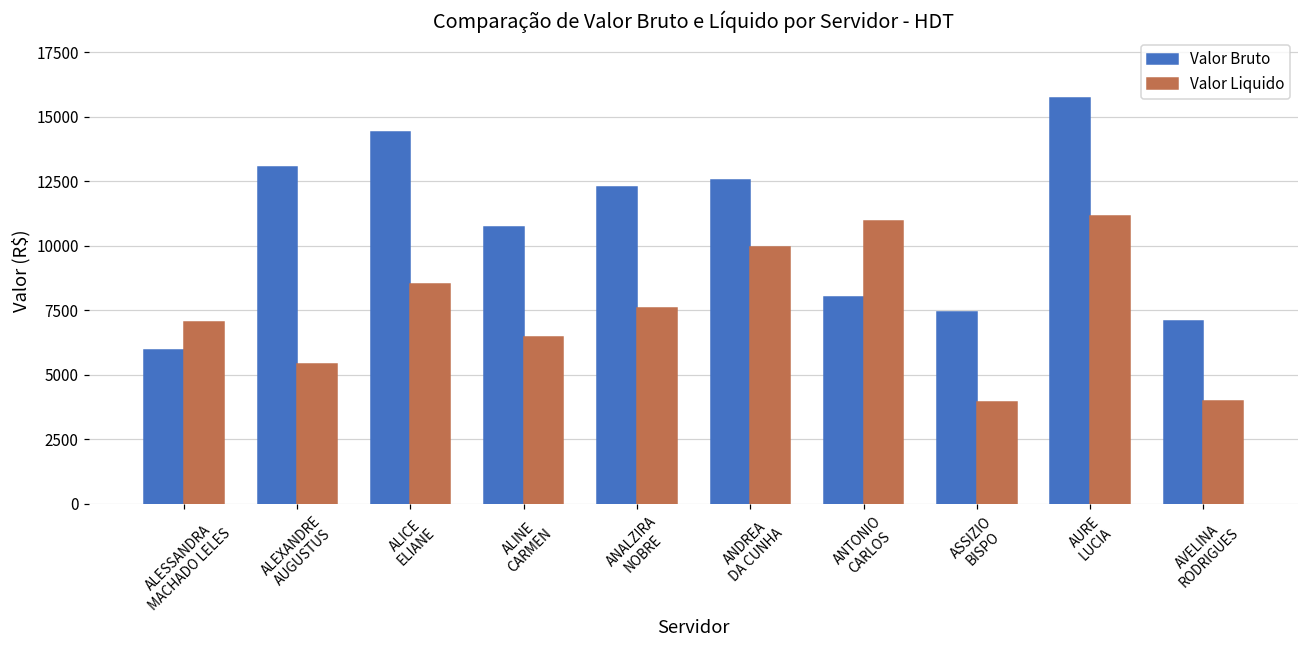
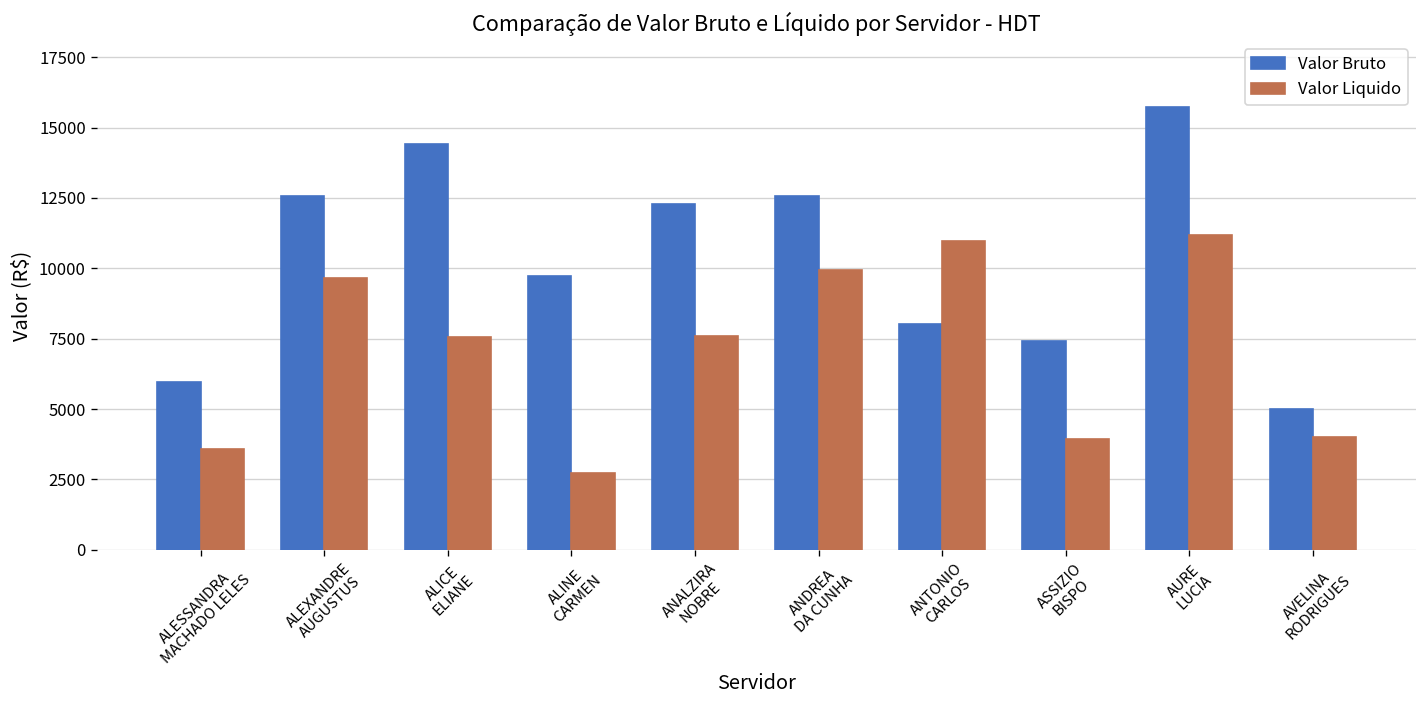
  {
    "Valor Bruto": {
      "ALESSANDRA MACHADO LELES": 6000,
-     "ALEXANDRE AUGUSTUS": 13100,
+     "ALEXANDRE AUGUSTUS": 12600,
      "ALICE ELIANE": 14400,
-     "ALINE CARMEN": 10700,
+     "ALINE CARMEN": 9700,
      "ANALZIRA NOBRE": 12300,
      "ANDREA DA CUNHA": 12600,
      "ANTONIO CARLOS": 8000,
      "ASSIZIO BISPO": 7400,
      "AURE LUCIA": 15700,
-     "AVELINA RODRIGUES": 7100
+     "AVELINA RODRIGUES": 5000
    },
    "Valor Liquido": {
-     "ALESSANDRA MACHADO LELES": 7100,
-     "ALEXANDRE AUGUSTUS": 5400,
-     "ALICE ELIANE": 8500,
-     "ALINE CARMEN": 6500,
+     "ALESSANDRA MACHADO LELES": 3600,
+     "ALEXANDRE AUGUSTUS": 9600,
+     "ALICE ELIANE": 7600,
+     "ALINE CARMEN": 2700,
      "ANALZIRA NOBRE": 7600,
      "ANDREA DA CUNHA": 9900,
      "ANTONIO CARLOS": 11000,
      "ASSIZIO BISPO": 3900,
      "AURE LUCIA": 11200,
      "AVELINA RODRIGUES": 4000
    }
  }
